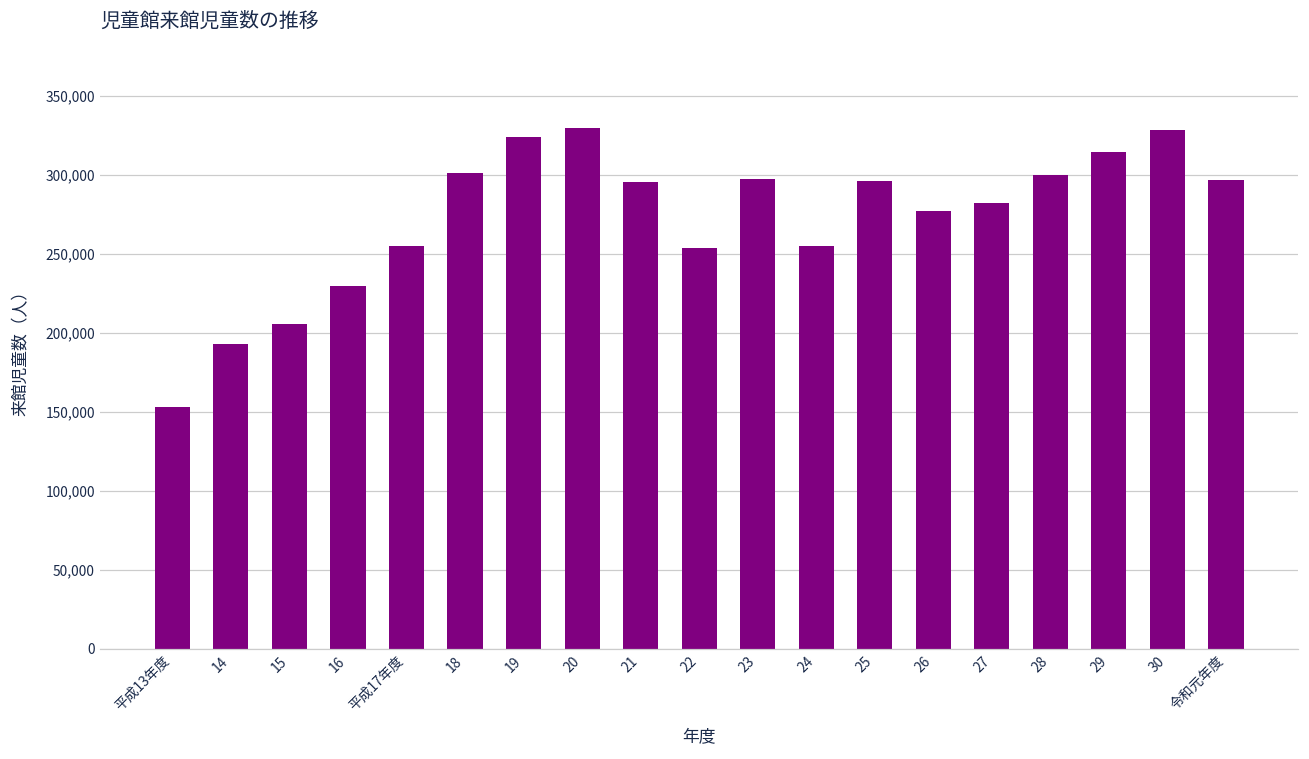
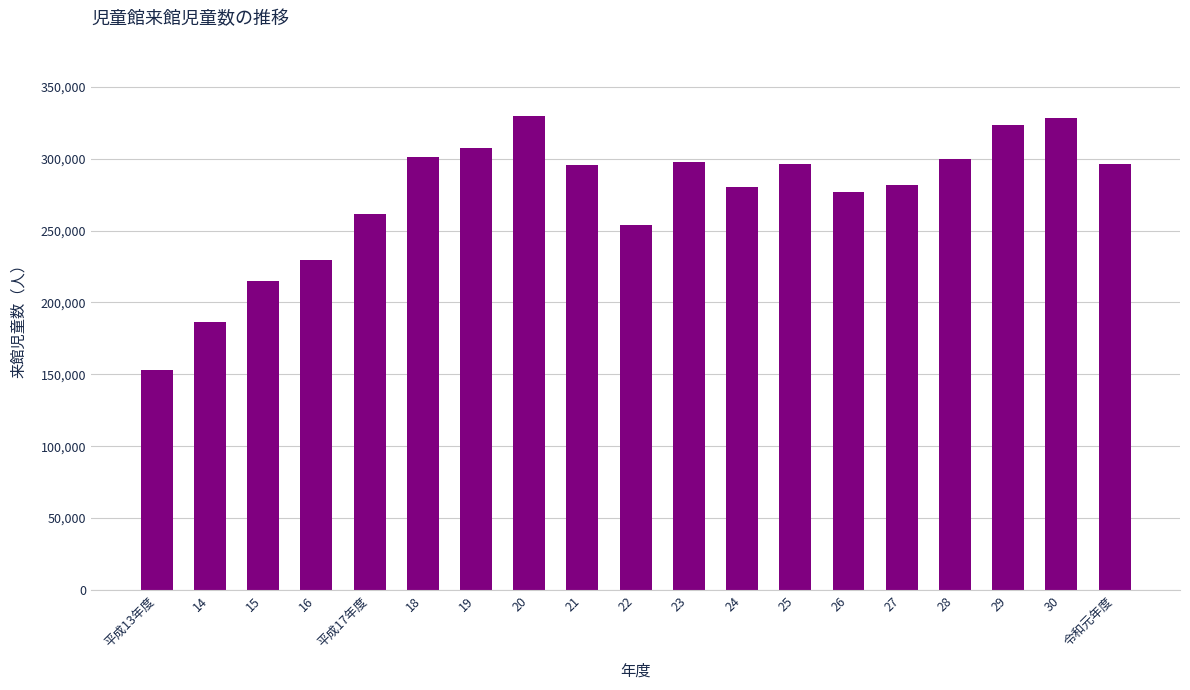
  {
    "平成13年度": "153,000",
-   "14": "193,000",
-   "15": "205,000",
+   "14": "186,000",
+   "15": "215,000",
    "16": "229,000",
-   "平成17年度": "255,000",
+   "平成17年度": "262,000",
    "18": "301,000",
-   "19": "324,000",
+   "19": "308,000",
    "20": "330,000",
    "21": "296,000",
    "22": "254,000",
    "23": "298,000",
-   "24": "255,000",
+   "24": "280,000",
    "25": "296,000",
    "26": "277,000",
    "27": "282,000",
    "28": "300,000",
-   "29": "314,000",
+   "29": "323,000",
    "30": "328,000",
    "令和元年度": "297,000"
  }
